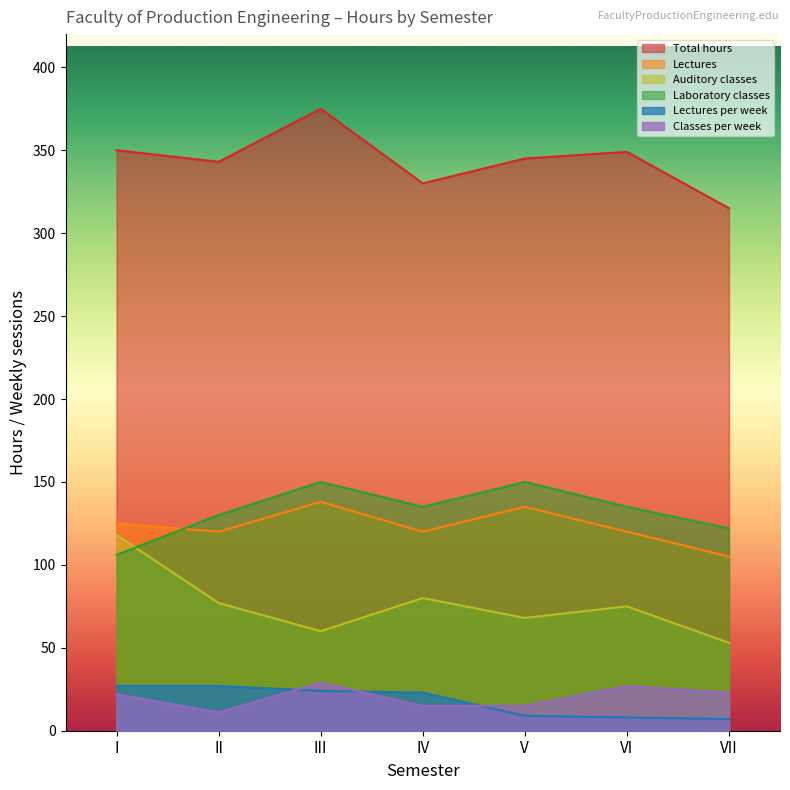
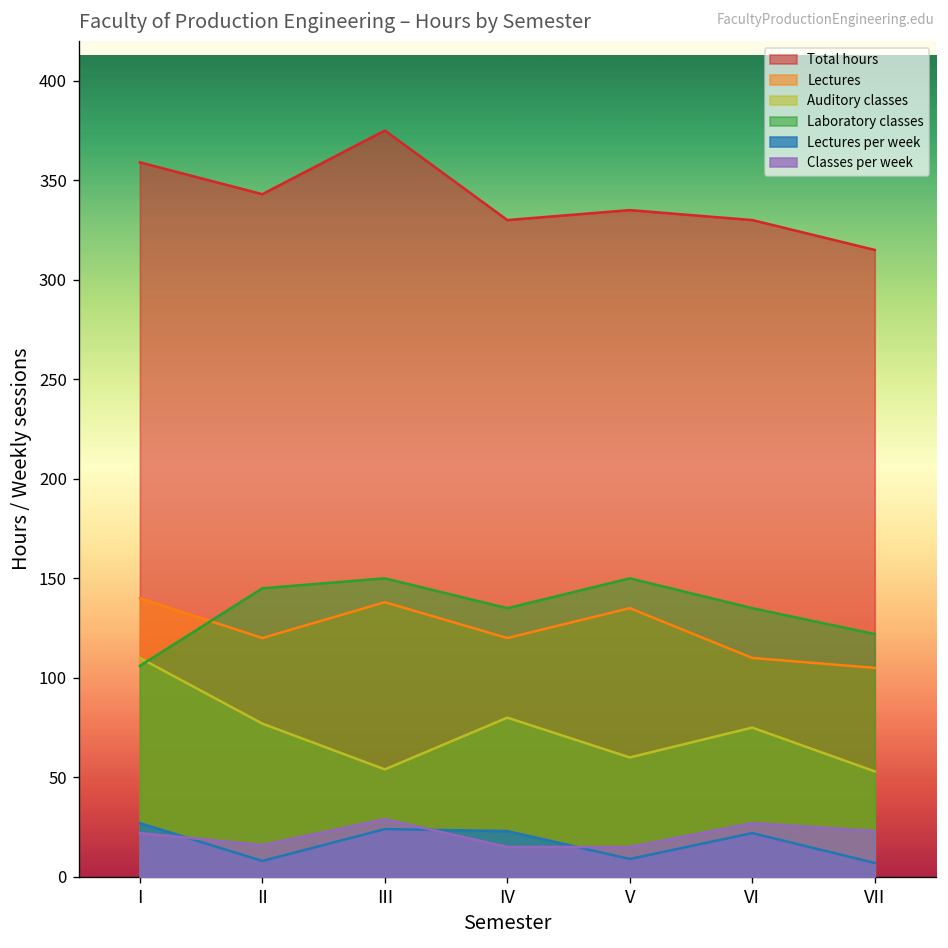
  {
    "Total hours": {
-     "I": 350,
+     "I": 359,
      "II": 343,
      "III": 375,
      "IV": 330,
-     "V": 345,
-     "VI": 349,
+     "V": 335,
+     "VI": 330,
      "VII": 315
    },
    "Lectures": {
-     "I": 125,
+     "I": 140,
      "II": 120,
      "III": 138,
      "IV": 120,
      "V": 135,
-     "VI": 120,
+     "VI": 110,
      "VII": 105
    },
    "Auditory classes": {
-     "I": 118,
+     "I": 110,
      "II": 77,
-     "III": 60,
+     "III": 54,
      "IV": 80,
-     "V": 68,
+     "V": 60,
      "VI": 75,
      "VII": 53
    },
    "Laboratory classes": {
      "I": 106,
-     "II": 130,
+     "II": 145,
      "III": 150,
      "IV": 135,
      "V": 150,
      "VI": 135,
      "VII": 122
    },
    "Lectures per week": {
      "I": 27,
-     "II": 27,
+     "II": 8,
      "III": 24,
      "IV": 23,
      "V": 9,
-     "VI": 8,
+     "VI": 22,
      "VII": 7
    },
    "Classes per week": {
      "I": 22,
-     "II": 11,
+     "II": 16,
      "III": 29,
      "IV": 15,
      "V": 15,
      "VI": 27,
      "VII": 23
    }
  }
